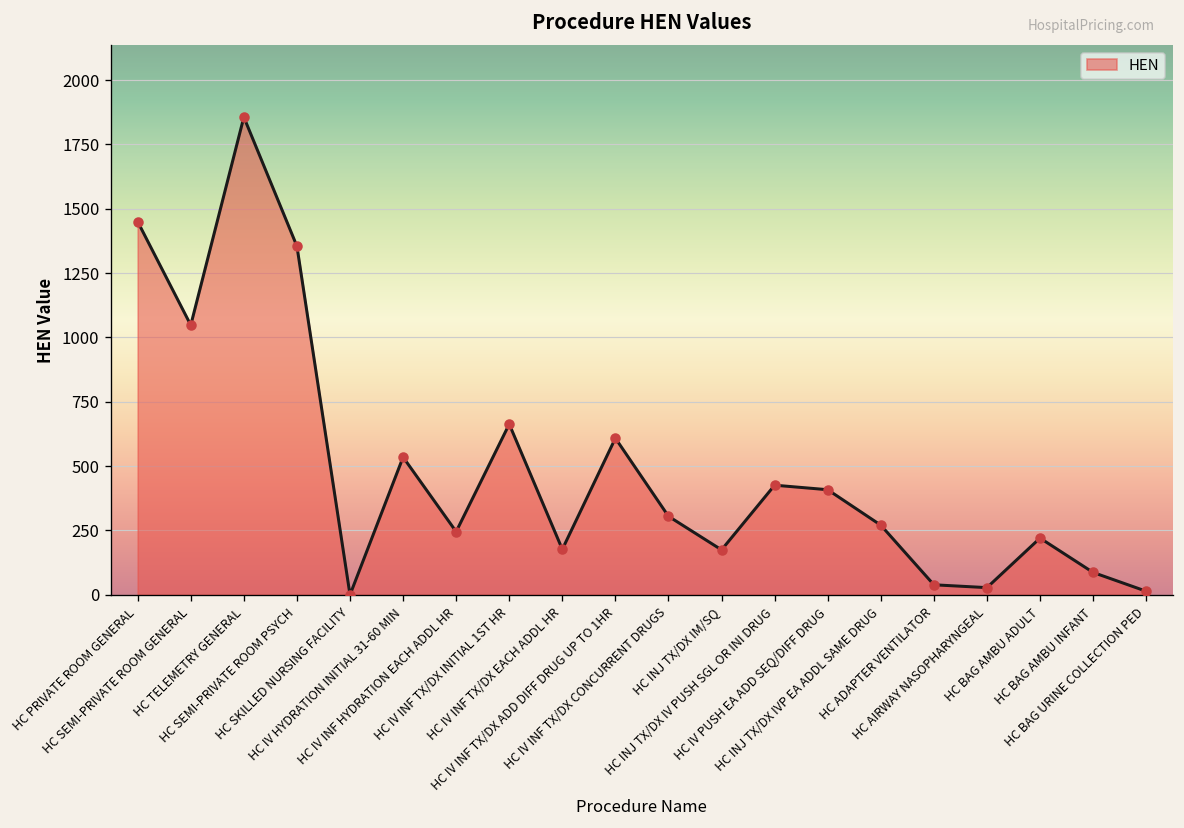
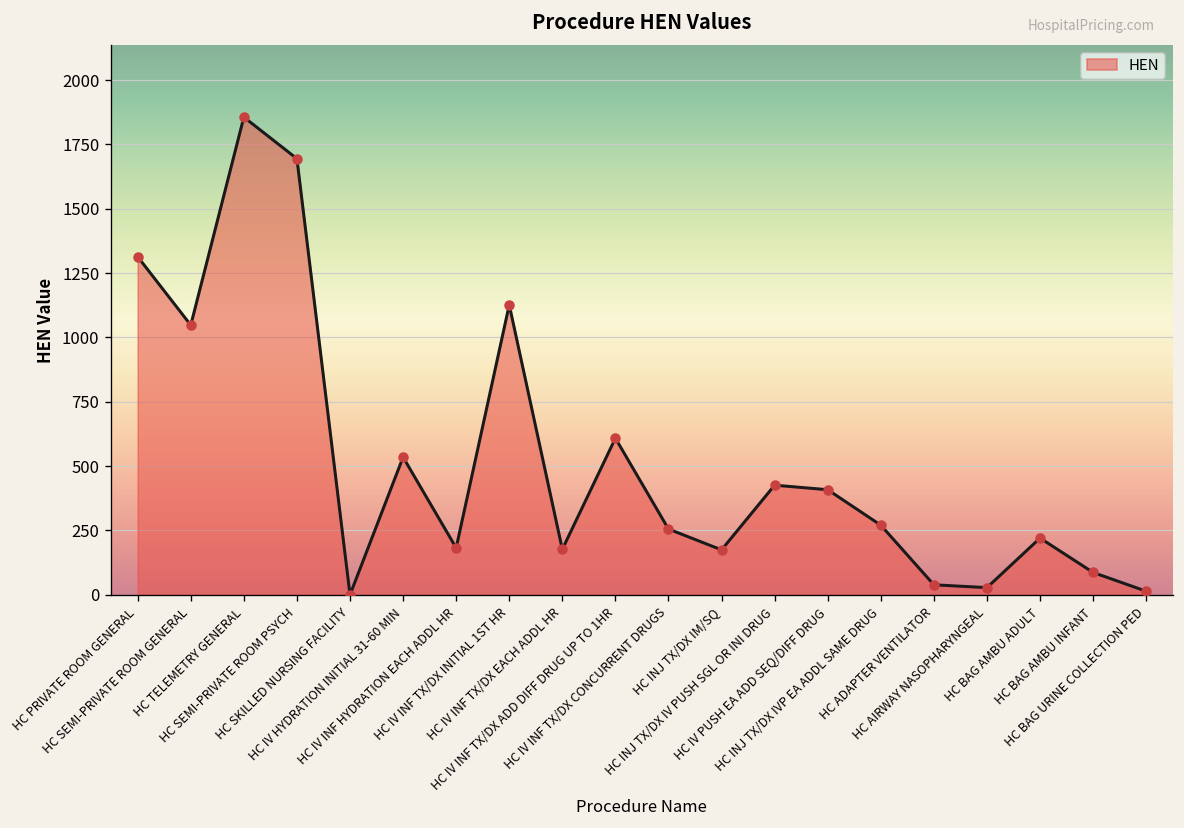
  {
-   "HC PRIVATE ROOM GENERAL": 1450,
+   "HC PRIVATE ROOM GENERAL": 1310,
    "HC SEMI-PRIVATE ROOM GENERAL": 1050,
    "HC TELEMETRY GENERAL": 1860,
-   "HC SEMI-PRIVATE ROOM PSYCH": 1350,
+   "HC SEMI-PRIVATE ROOM PSYCH": 1690,
    "HC SKILLED NURSING FACILITY": 0,
    "HC IV HYDRATION INITIAL 31-60 MIN": 530,
-   "HC IV INF HYDRATION EACH ADDL HR": 250,
-   "HC IV INF TX/DX INITIAL 1ST HR": 660,
+   "HC IV INF HYDRATION EACH ADDL HR": 180,
+   "HC IV INF TX/DX INITIAL 1ST HR": 1130,
    "HC IV INF TX/DX EACH ADDL HR": 180,
    "HC IV INF TX/DX ADD DIFF DRUG UP TO 1HR": 610,
-   "HC IV INF TX/DX CONCURRENT DRUGS": 310,
+   "HC IV INF TX/DX CONCURRENT DRUGS": 260,
    "HC INJ TX/DX IM/SQ": 170,
    "HC INJ TX/DX IV PUSH SGL OR INI DRUG": 430,
    "HC IV PUSH EA ADD SEQ/DIFF DRUG": 410,
    "HC INJ TX/DX IVP EA ADDL SAME DRUG": 270,
    "HC ADAPTER VENTILATOR": 40,
    "HC AIRWAY NASOPHARYNGEAL": 30,
    "HC BAG AMBU ADULT": 220,
    "HC BAG AMBU INFANT": 90,
    "HC BAG URINE COLLECTION PED": 10
  }
